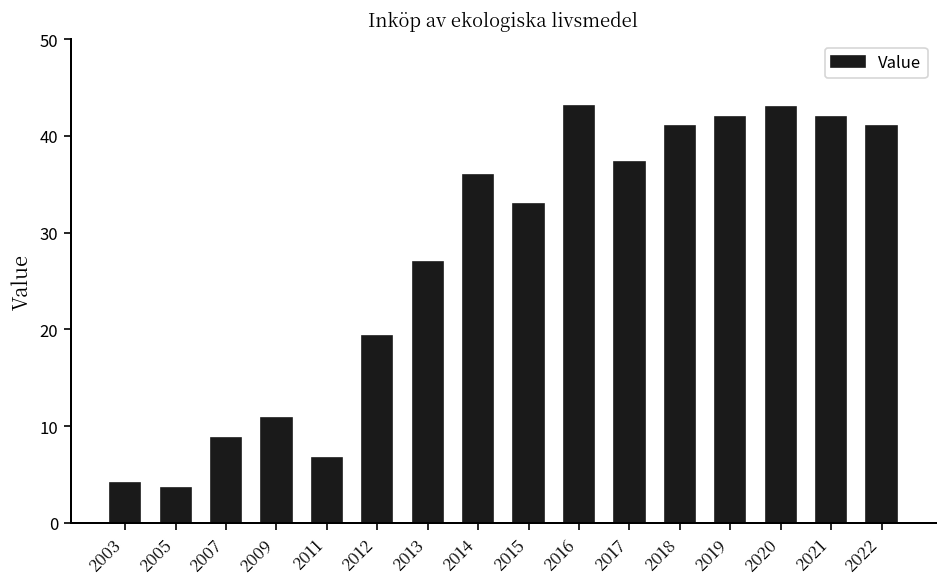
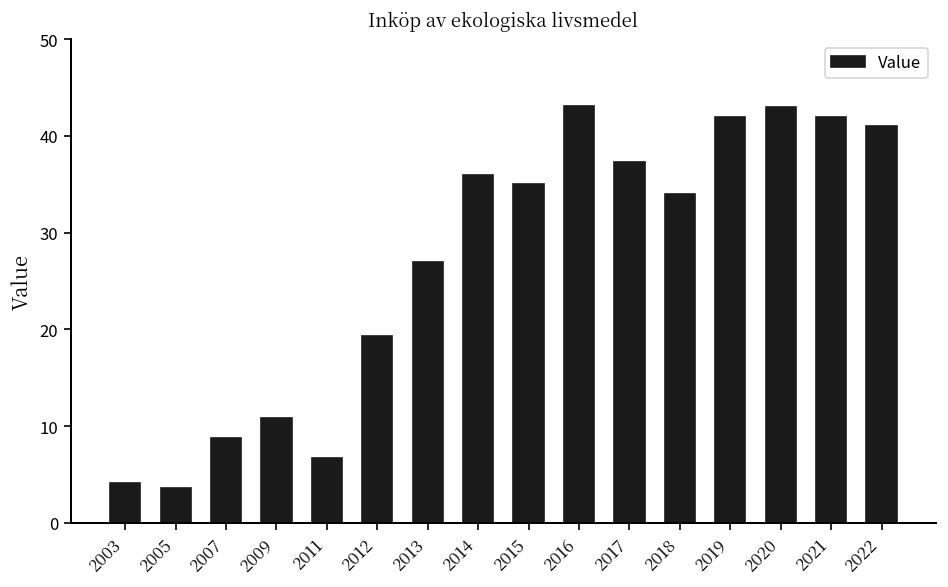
  {
    "2003": 4,
    "2005": 4,
    "2007": 9,
    "2009": 11,
    "2011": 7,
    "2012": 19,
    "2013": 27,
    "2014": 36,
-   "2015": 33,
+   "2015": 35,
    "2016": 43,
    "2017": 37,
-   "2018": 41,
+   "2018": 34,
    "2019": 42,
    "2020": 43,
    "2021": 42,
    "2022": 41
  }
